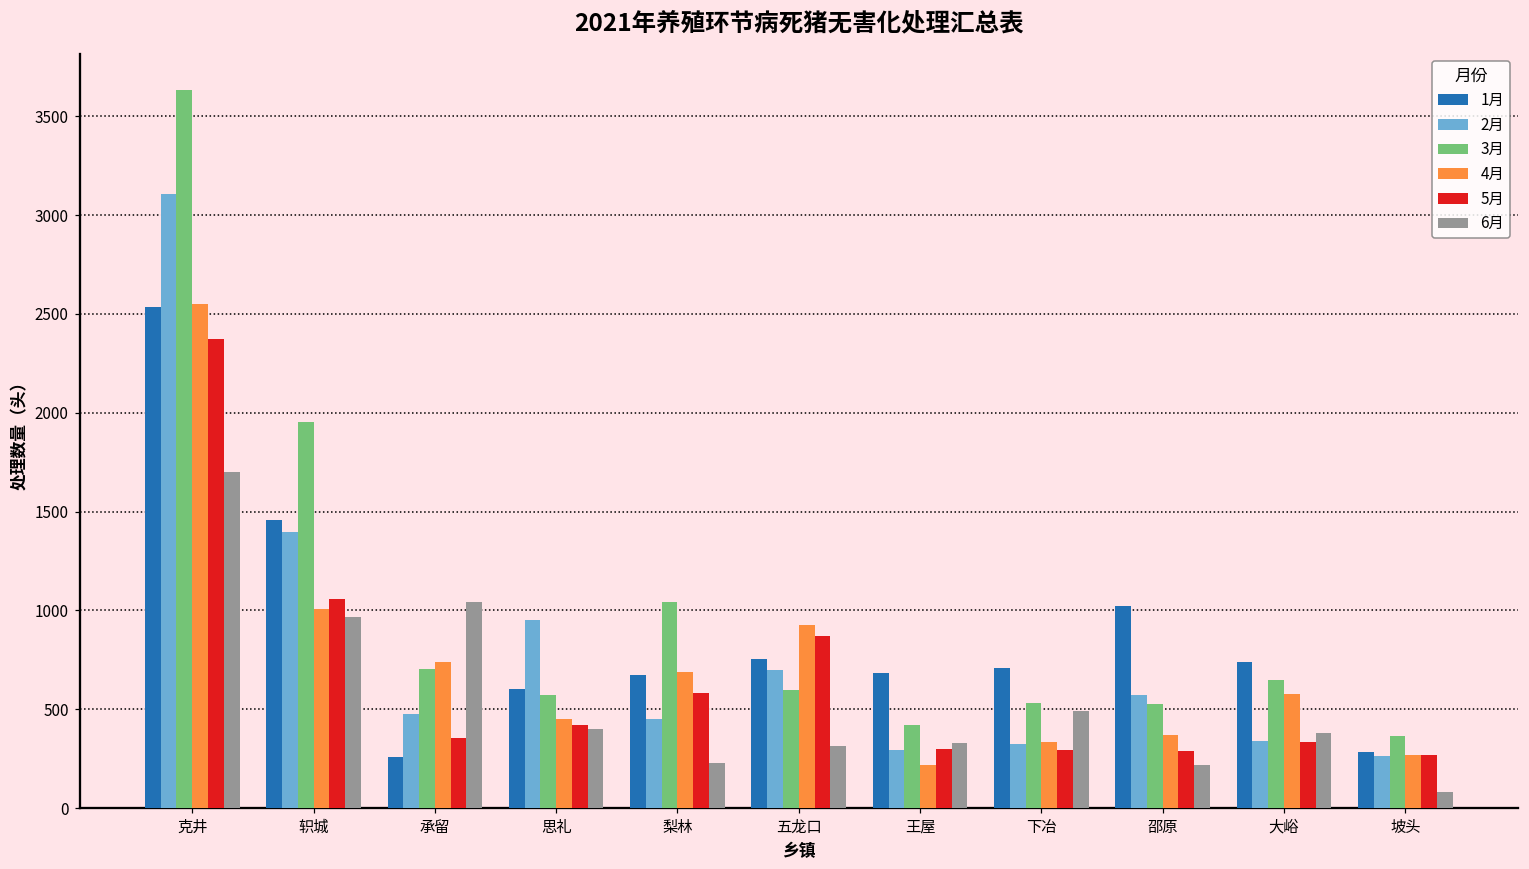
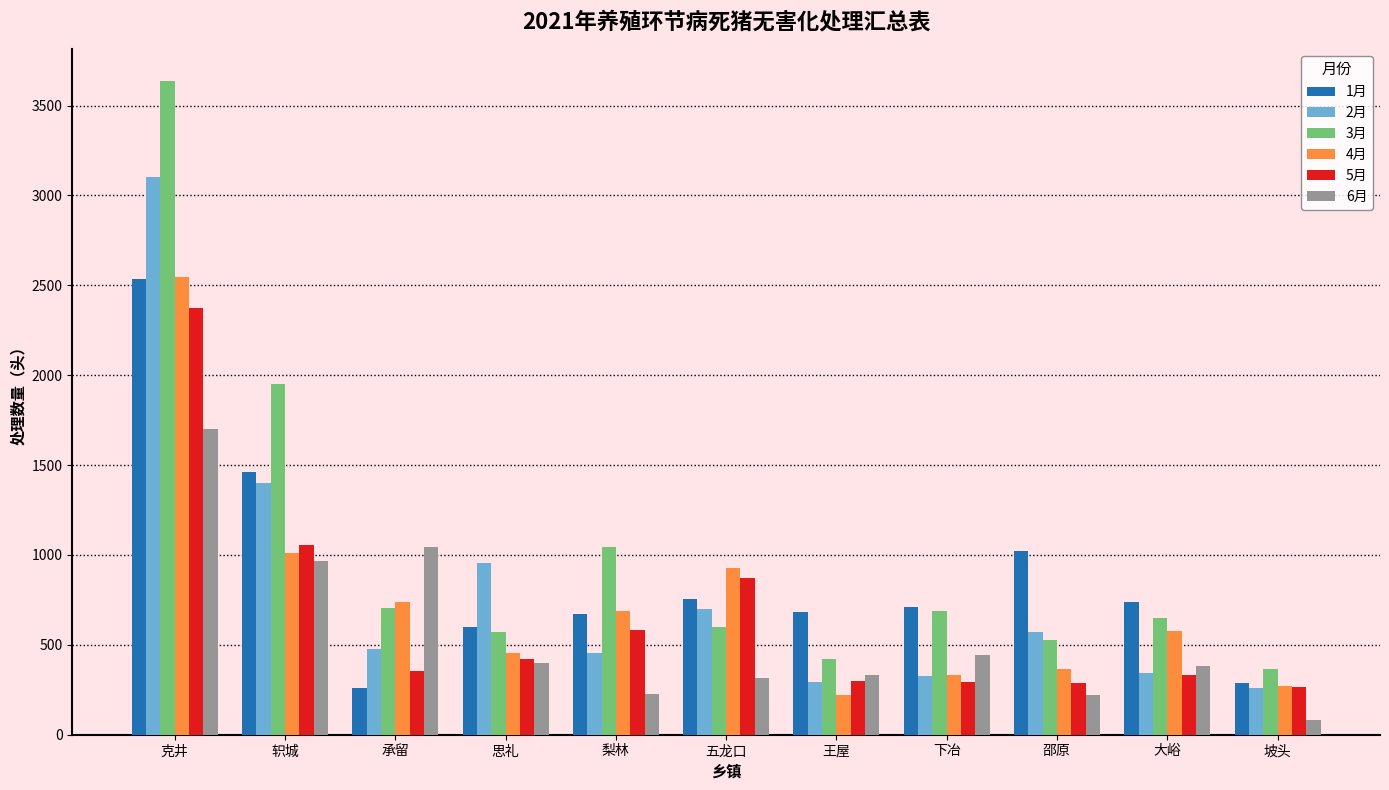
  {
    "1月": {
      "克井": 2530,
      "轵城": 1460,
      "承留": 260,
      "思礼": 600,
      "梨林": 670,
      "五龙口": 750,
      "王屋": 680,
      "下冶": 710,
      "邵原": 1020,
      "大峪": 740,
      "坡头": 290
    },
    "2月": {
      "克井": 3110,
      "轵城": 1400,
      "承留": 480,
      "思礼": 950,
      "梨林": 450,
      "五龙口": 700,
      "王屋": 290,
      "下冶": 330,
      "邵原": 570,
      "大峪": 340,
      "坡头": 260
    },
    "3月": {
      "克井": 3630,
      "轵城": 1950,
      "承留": 710,
      "思礼": 570,
      "梨林": 1040,
      "五龙口": 600,
      "王屋": 420,
-     "下冶": 530,
+     "下冶": 690,
      "邵原": 530,
      "大峪": 650,
      "坡头": 360
    },
    "4月": {
      "克井": 2550,
      "轵城": 1010,
      "承留": 740,
      "思礼": 450,
      "梨林": 690,
      "五龙口": 930,
      "王屋": 220,
      "下冶": 330,
      "邵原": 370,
      "大峪": 580,
      "坡头": 270
    },
    "5月": {
      "克井": 2370,
      "轵城": 1060,
      "承留": 350,
      "思礼": 420,
      "梨林": 590,
      "五龙口": 870,
      "王屋": 300,
      "下冶": 290,
      "邵原": 290,
      "大峪": 330,
      "坡头": 270
    },
    "6月": {
      "克井": 1700,
      "轵城": 970,
      "承留": 1040,
      "思礼": 400,
      "梨林": 230,
      "五龙口": 320,
      "王屋": 330,
-     "下冶": 490,
+     "下冶": 440,
      "邵原": 220,
      "大峪": 380,
      "坡头": 80
    }
  }
